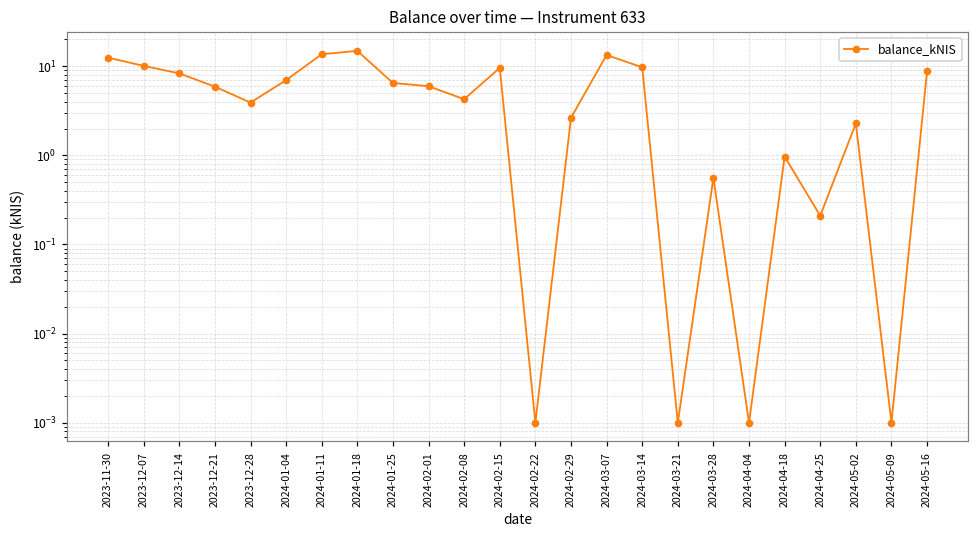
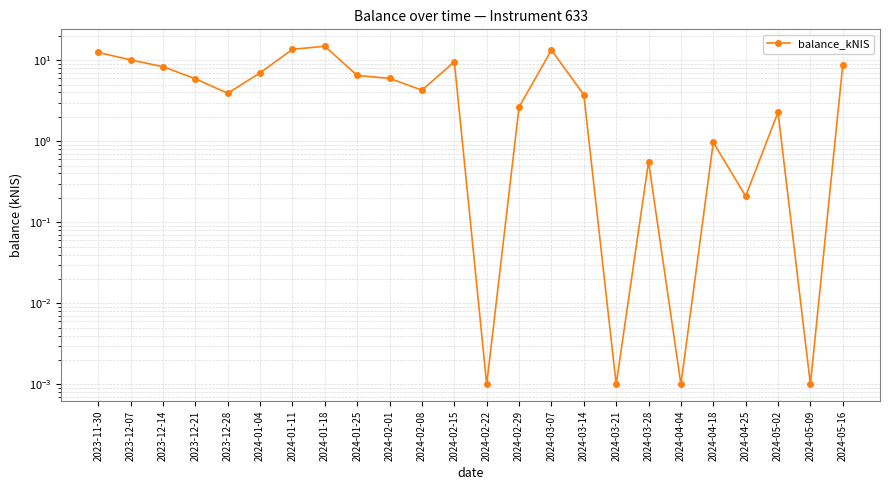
  {
    "2023-11-30": 12,
    "2023-12-07": 10,
    "2023-12-14": 8,
    "2023-12-21": 6,
    "2023-12-28": 4,
    "2024-01-04": 7,
    "2024-01-11": 14,
    "2024-01-18": 15,
    "2024-01-25": 6,
    "2024-02-01": 6,
    "2024-02-08": 4,
    "2024-02-15": 10,
    "2024-02-22": 0.0010,
    "2024-02-29": 2.6,
    "2024-03-07": 13,
-   "2024-03-14": 10,
+   "2024-03-14": 4,
    "2024-03-21": 0.0010,
    "2024-03-28": 0.6,
    "2024-04-04": 0.0010,
    "2024-04-18": 1,
    "2024-04-25": 0.21,
    "2024-05-02": 2.3,
    "2024-05-09": 0.0010,
    "2024-05-16": 9
  }
